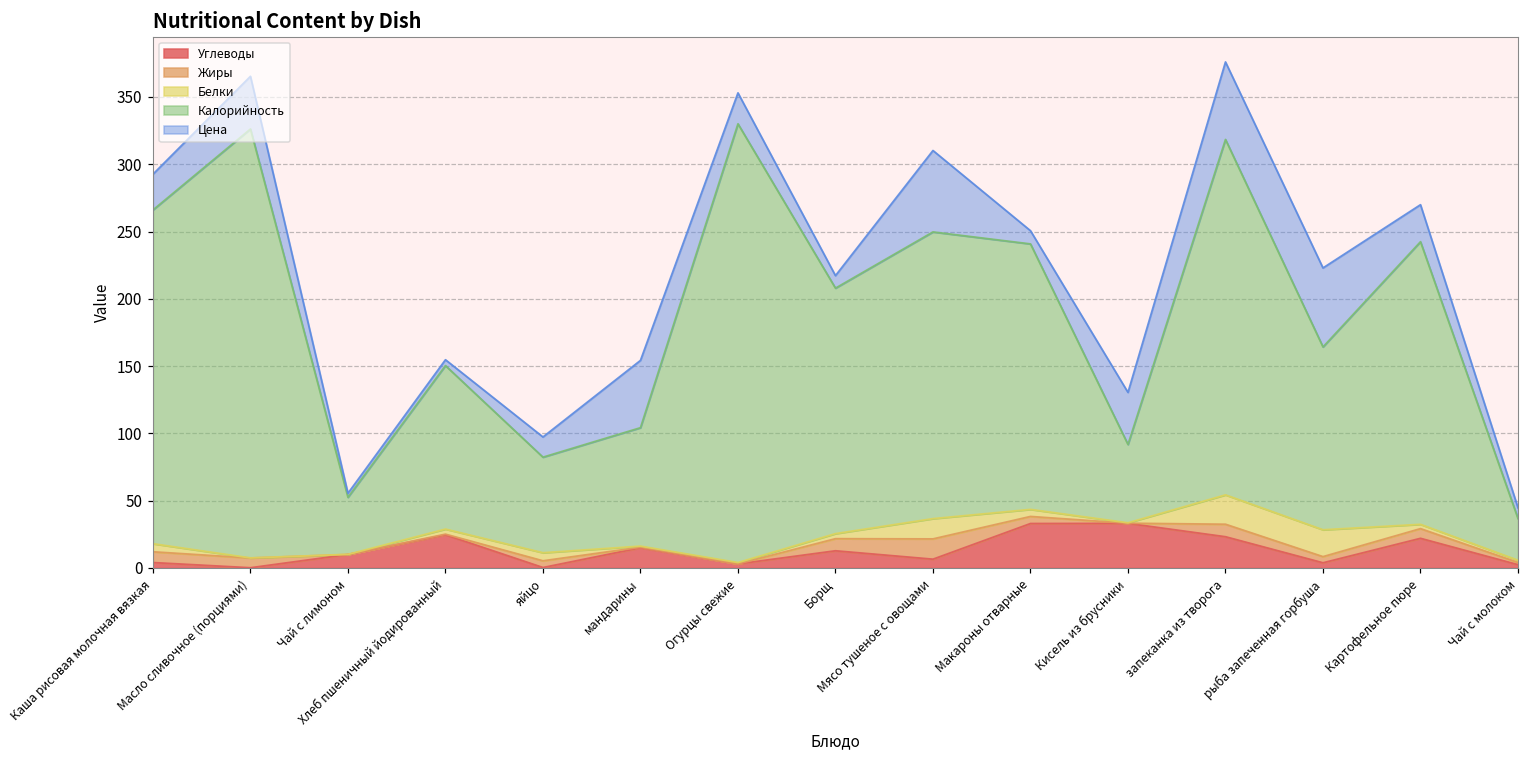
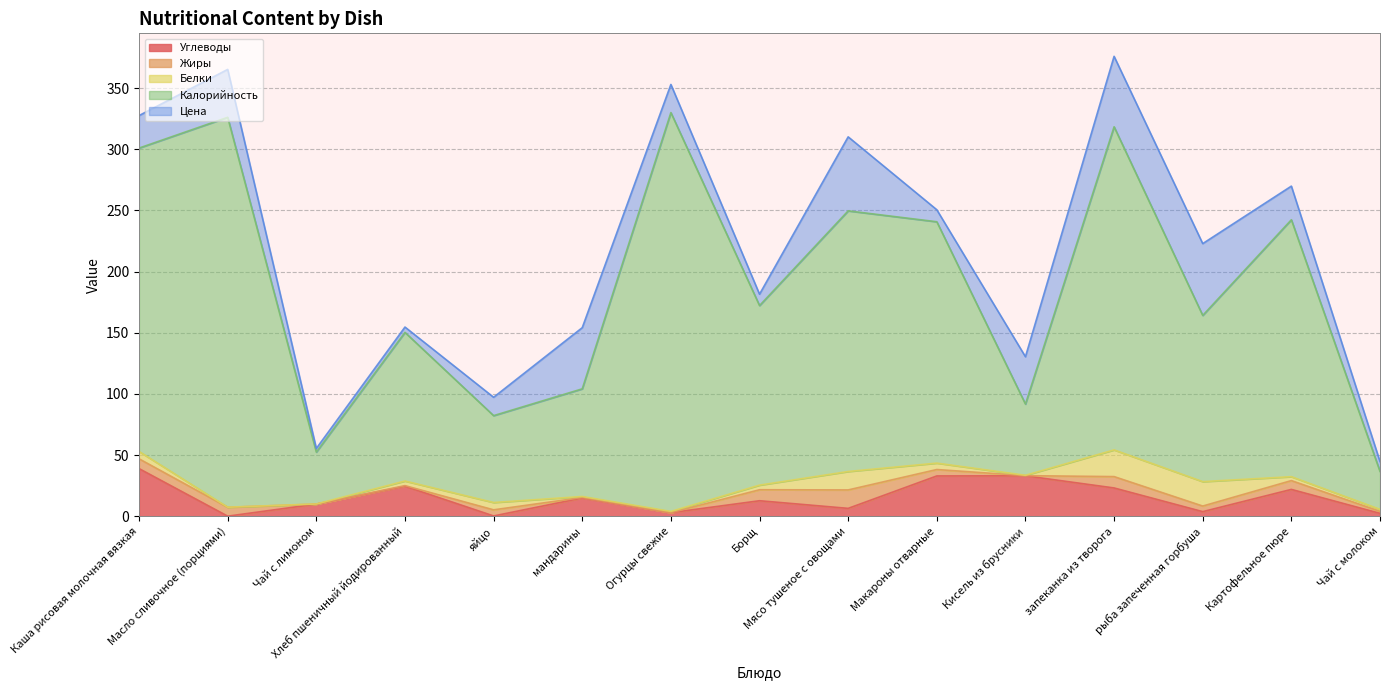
  {
    "Углеводы": {
-     "Каша рисовая молочная вязкая": 4,
+     "Каша рисовая молочная вязкая": 39,
      "Масло сливочное (порциями)": 0,
      "яйцо": 0,
      "Борщ": 13,
      "Мясо тушеное с овощами": 7,
      "Макароны отварные": 33,
      "запеканка из творога": 23,
      "рыба запеченная горбуша": 4,
      "Картофельное пюре": 22
    },
    "Калорийность": {
      "Каша рисовая молочная вязкая": 248,
      "Чай с лимоном": 42,
      "Хлеб пшеничный йодированный": 122,
      "яйцо": 71,
      "мандарины": 88,
      "Огурцы свежие": 326,
-     "Борщ": 182,
+     "Борщ": 147,
      "Мясо тушеное с овощами": 213,
      "Макароны отварные": 197,
      "Кисель из брусники": 58,
      "запеканка из творога": 264,
      "рыба запеченная горбуша": 136,
      "Картофельное пюре": 210,
      "Чай с молоком": 31
    },
    "Цена": {
      "Каша рисовая молочная вязкая": 27,
      "Чай с лимоном": 3,
      "Хлеб пшеничный йодированный": 4,
      "яйцо": 15,
      "мандарины": 50,
      "Огурцы свежие": 23,
      "Борщ": 9,
      "Мясо тушеное с овощами": 60,
      "Макароны отварные": 10,
      "Кисель из брусники": 39,
      "запеканка из творога": 58,
      "рыба запеченная горбуша": 59,
      "Картофельное пюре": 27,
      "Чай с молоком": 8
    }
  }
